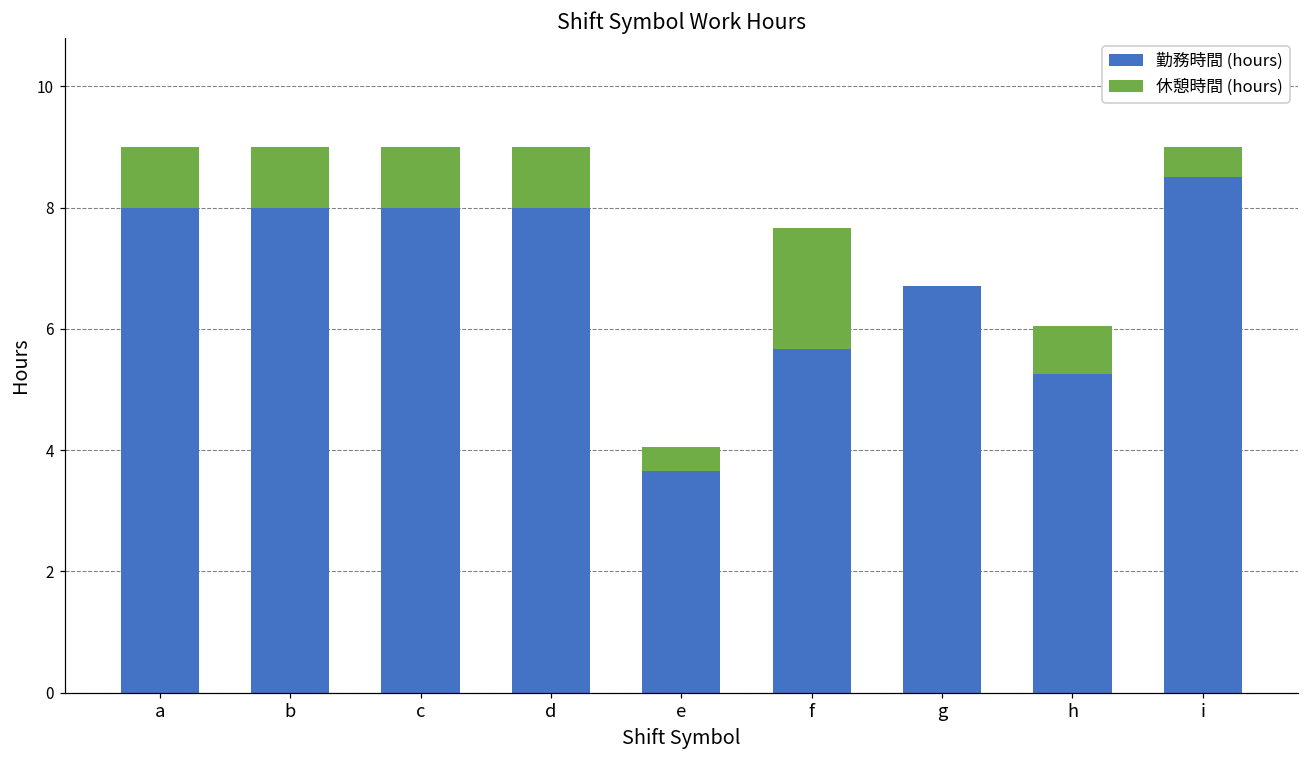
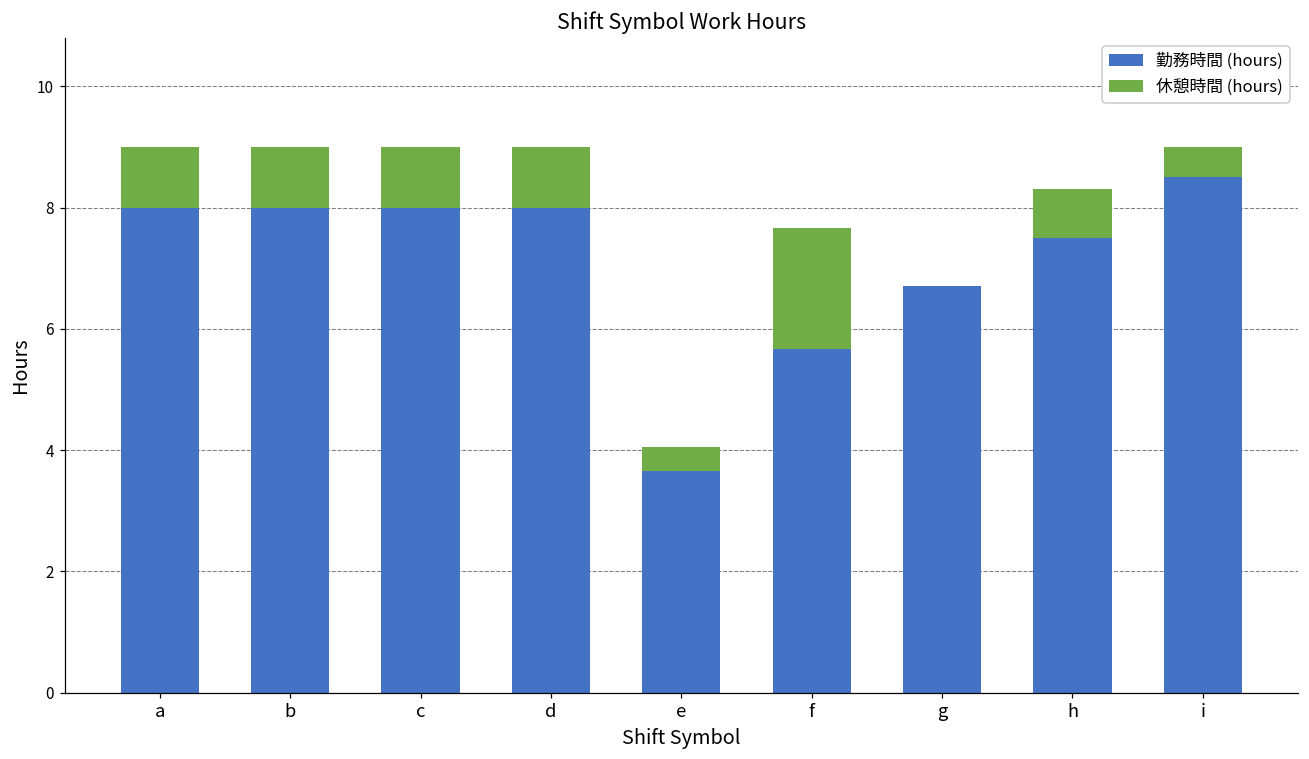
  {
    "勤務時間 (hours)": {
      "a": 8.0,
      "b": 8.0,
      "c": 8.0,
      "d": 8.0,
      "e": 3.7,
      "f": 5.7,
      "g": 6.7,
-     "h": 5.3,
+     "h": 7.5,
      "i": 8.5
    },
    "休憩時間 (hours)": {
      "a": 1.0,
      "b": 1.0,
      "c": 1.0,
      "d": 1.0,
      "e": 0.4,
      "f": 2.0,
      "g": 0.0,
      "h": 0.8,
      "i": 0.5
    }
  }
